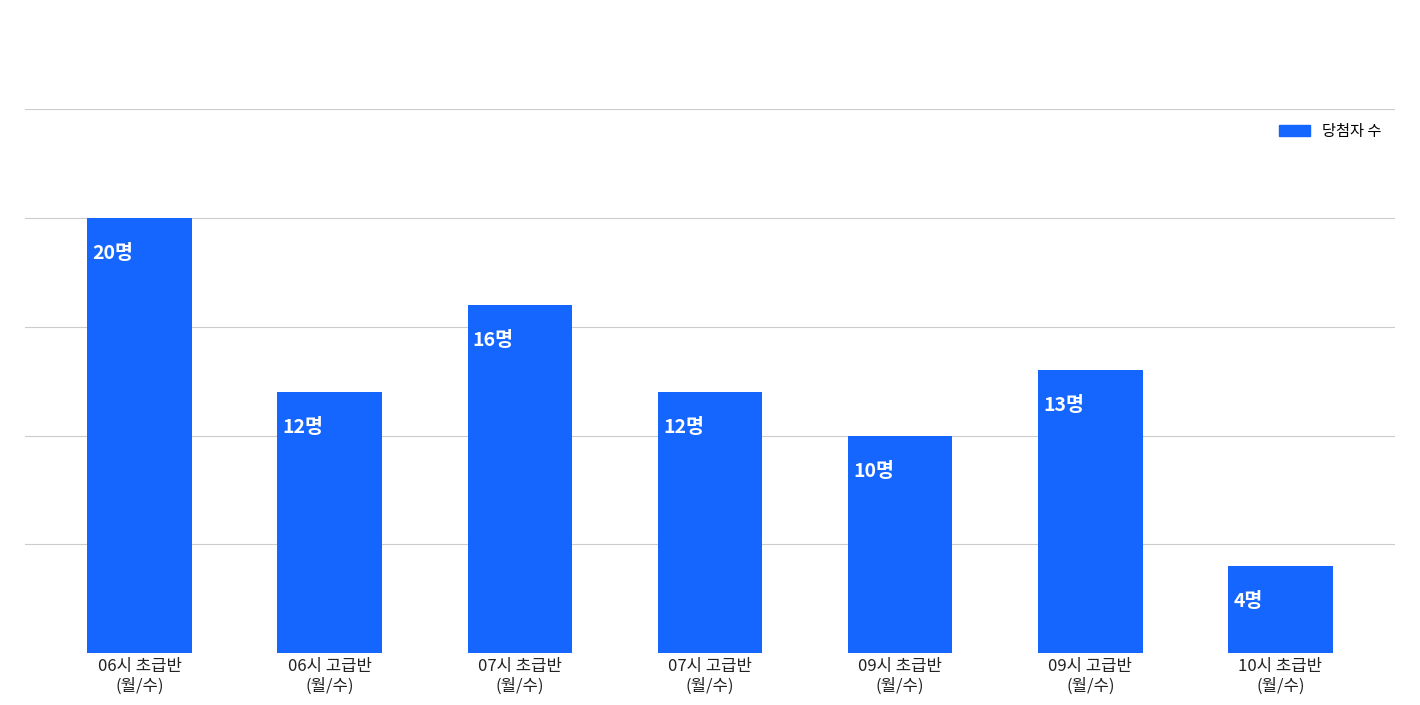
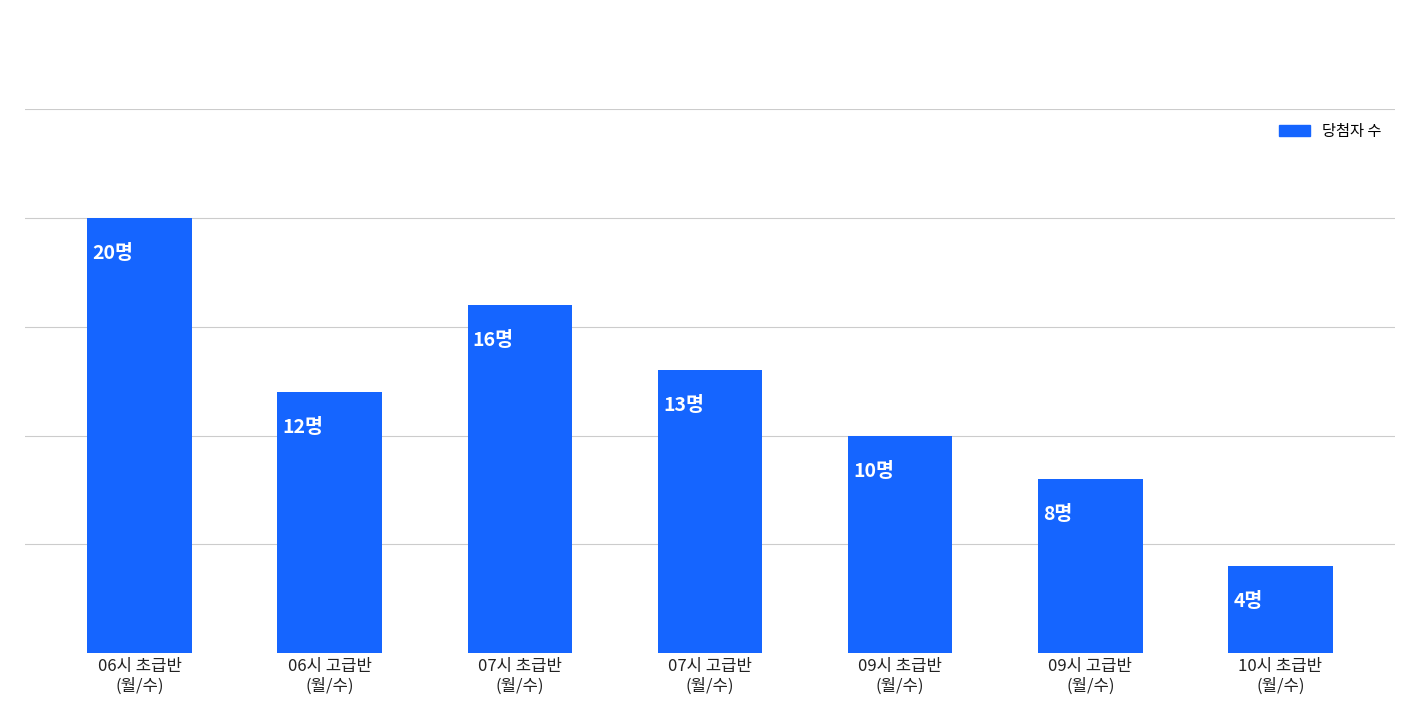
  {
    "06시 초급반 (월/수)": "20명",
    "06시 고급반 (월/수)": "12명",
    "07시 초급반 (월/수)": "16명",
-   "07시 고급반 (월/수)": "12명",
+   "07시 고급반 (월/수)": "13명",
    "09시 초급반 (월/수)": "10명",
-   "09시 고급반 (월/수)": "13명",
+   "09시 고급반 (월/수)": "8명",
    "10시 초급반 (월/수)": "4명"
  }
